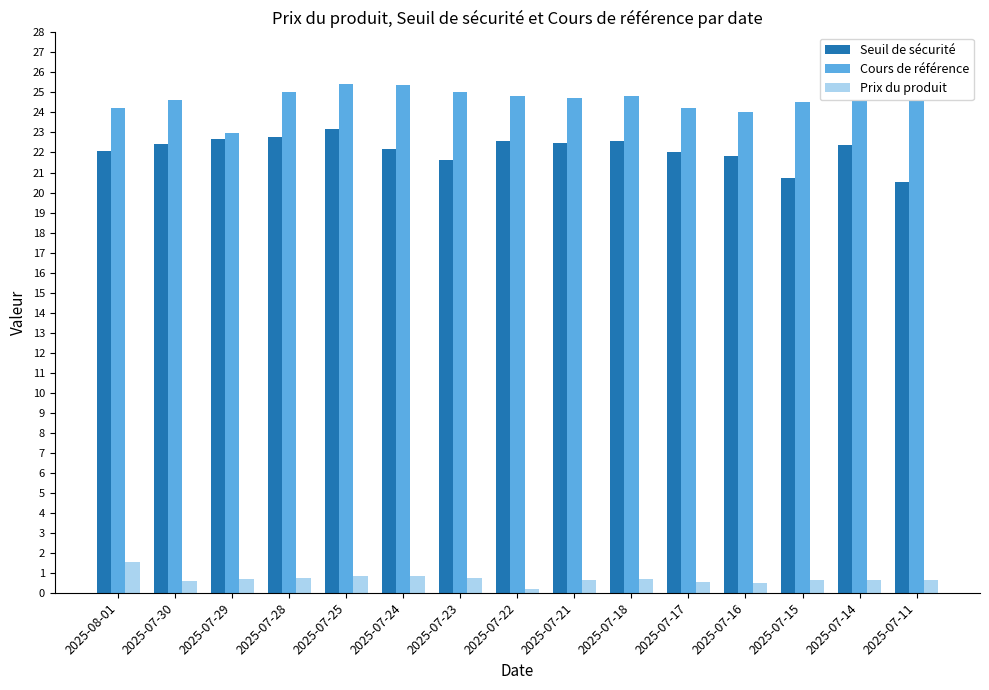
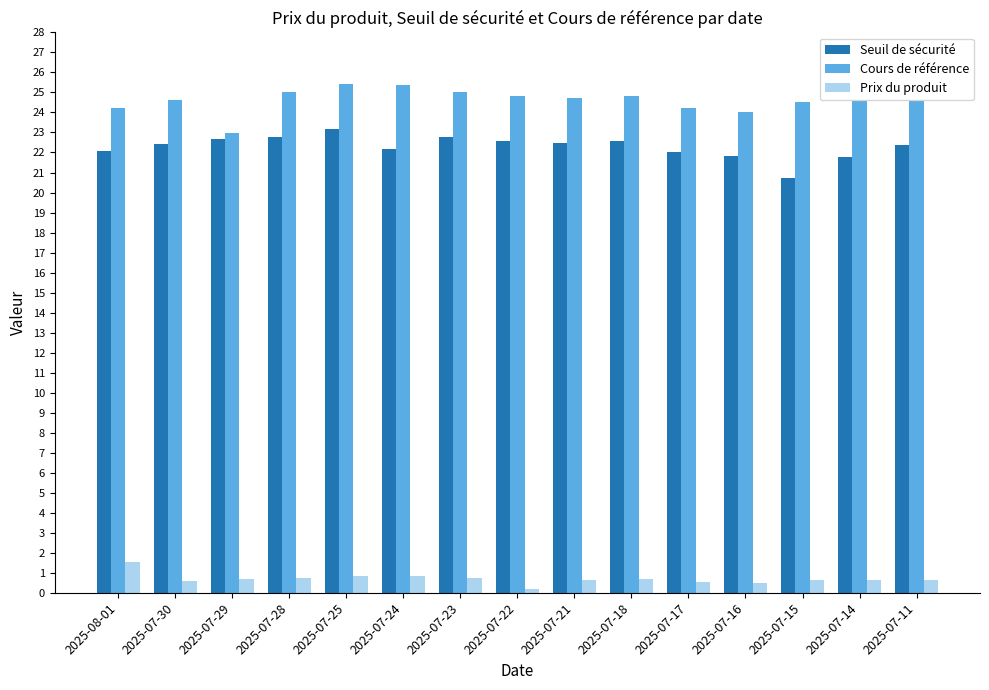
  {
    "Seuil de sécurité": {
      "2025-08-01": 22.1,
      "2025-07-30": 22.4,
      "2025-07-29": 22.7,
      "2025-07-28": 22.8,
      "2025-07-25": 23.2,
      "2025-07-24": 22.2,
-     "2025-07-23": 21.6,
+     "2025-07-23": 22.8,
      "2025-07-22": 22.6,
      "2025-07-21": 22.5,
      "2025-07-18": 22.6,
      "2025-07-17": 22.0,
      "2025-07-16": 21.8,
      "2025-07-15": 20.7,
-     "2025-07-14": 22.4,
-     "2025-07-11": 20.6
+     "2025-07-14": 21.8,
+     "2025-07-11": 22.4
    },
    "Cours de référence": {
      "2025-08-01": 24.2,
      "2025-07-30": 24.6,
      "2025-07-29": 23.0,
      "2025-07-28": 25.0,
      "2025-07-25": 25.4,
      "2025-07-24": 25.4,
      "2025-07-23": 25.0,
      "2025-07-22": 24.8,
      "2025-07-21": 24.7,
      "2025-07-18": 24.8,
      "2025-07-17": 24.2,
      "2025-07-16": 24.0,
      "2025-07-15": 24.5,
      "2025-07-14": 24.6,
      "2025-07-11": 24.6
    },
    "Prix du produit": {
      "2025-08-01": 1.5,
      "2025-07-30": 0.6,
      "2025-07-29": 0.7,
      "2025-07-28": 0.7,
      "2025-07-25": 0.9,
      "2025-07-24": 0.8,
      "2025-07-23": 0.7,
      "2025-07-22": 0.2,
      "2025-07-21": 0.7,
      "2025-07-18": 0.7,
      "2025-07-17": 0.6,
      "2025-07-16": 0.5,
      "2025-07-15": 0.6,
      "2025-07-14": 0.7,
      "2025-07-11": 0.7
    }
  }
